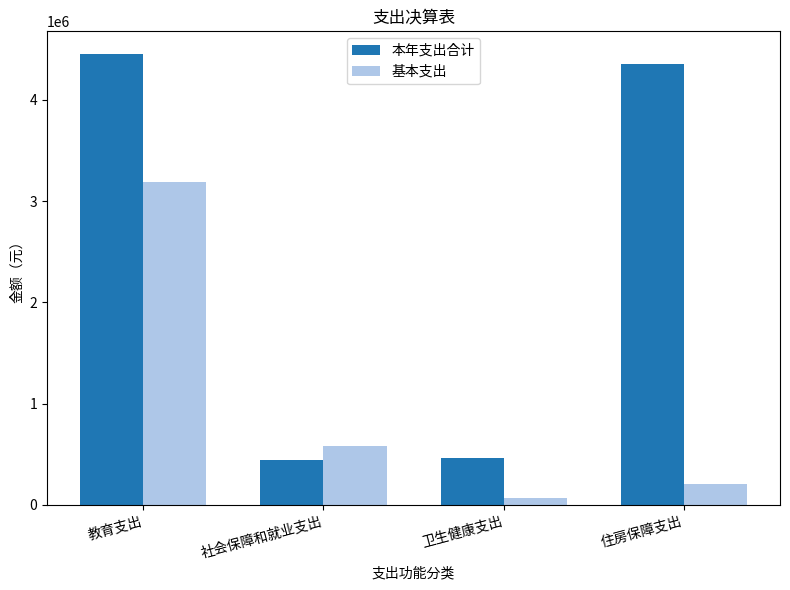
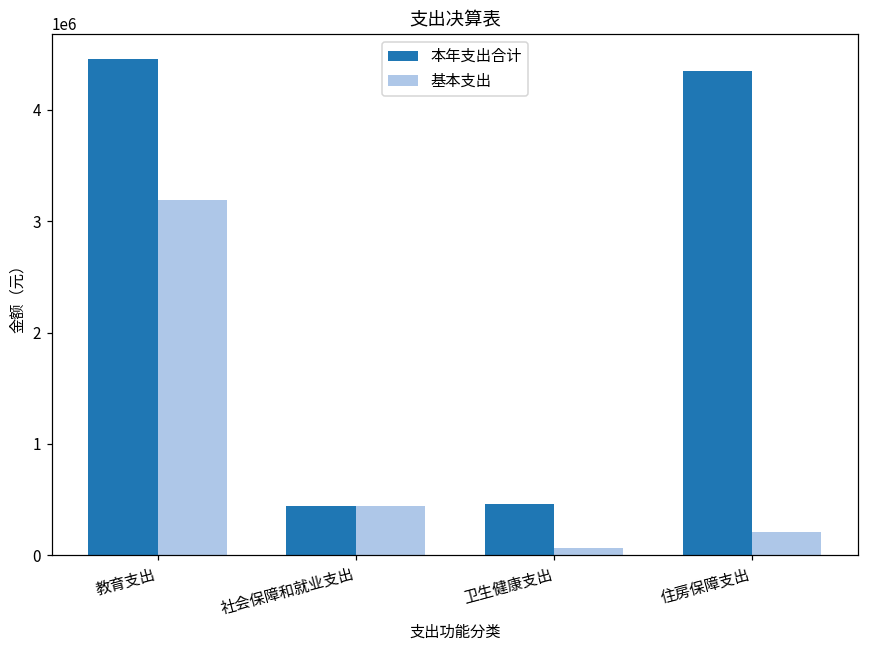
  {
    "本年支出合计": {
      "教育支出": 4450000,
      "社会保障和就业支出": 440000,
      "卫生健康支出": 460000,
      "住房保障支出": 4350000
    },
    "基本支出": {
      "教育支出": 3190000,
-     "社会保障和就业支出": 580000,
+     "社会保障和就业支出": 440000,
      "卫生健康支出": 70000,
      "住房保障支出": 210000
    }
  }
